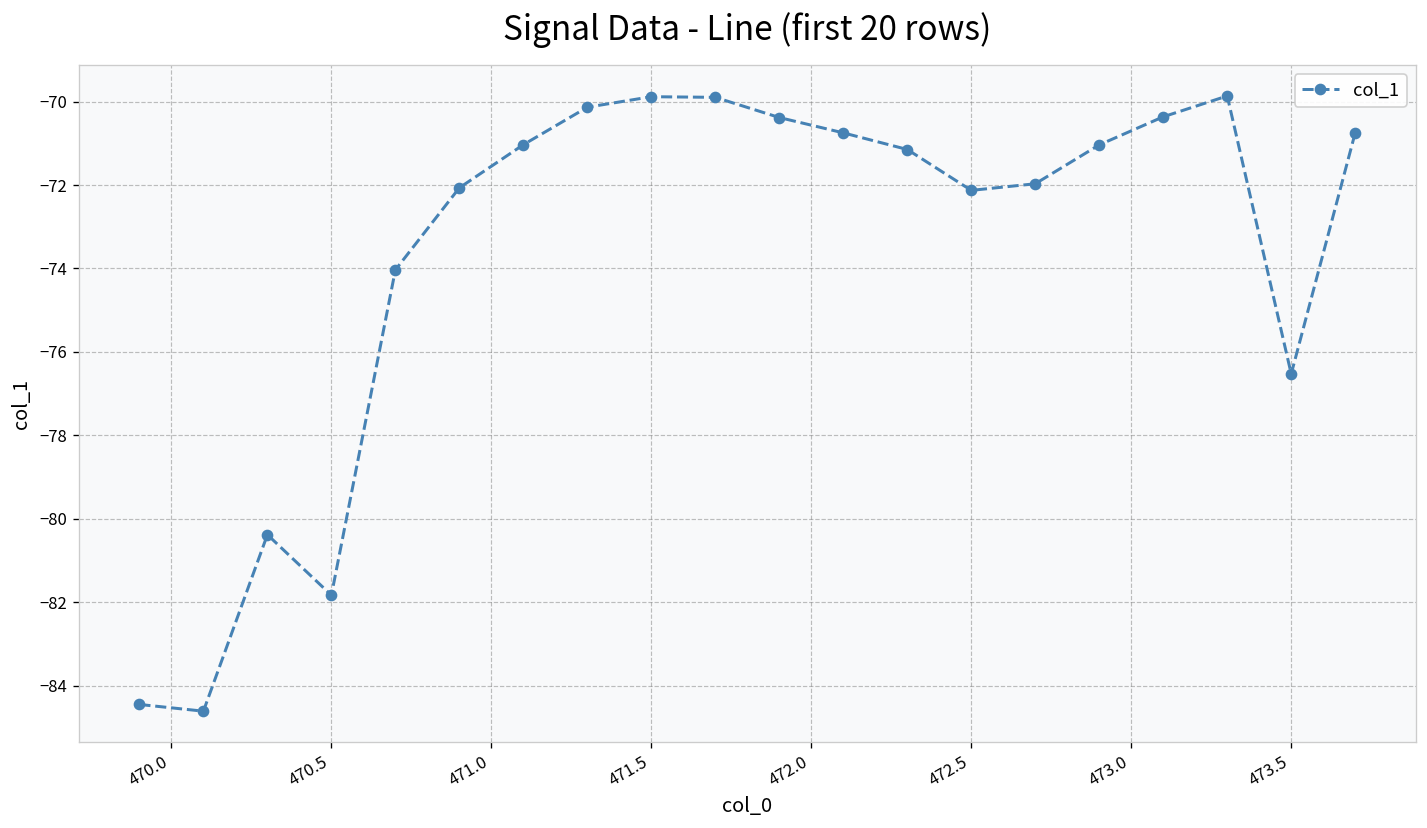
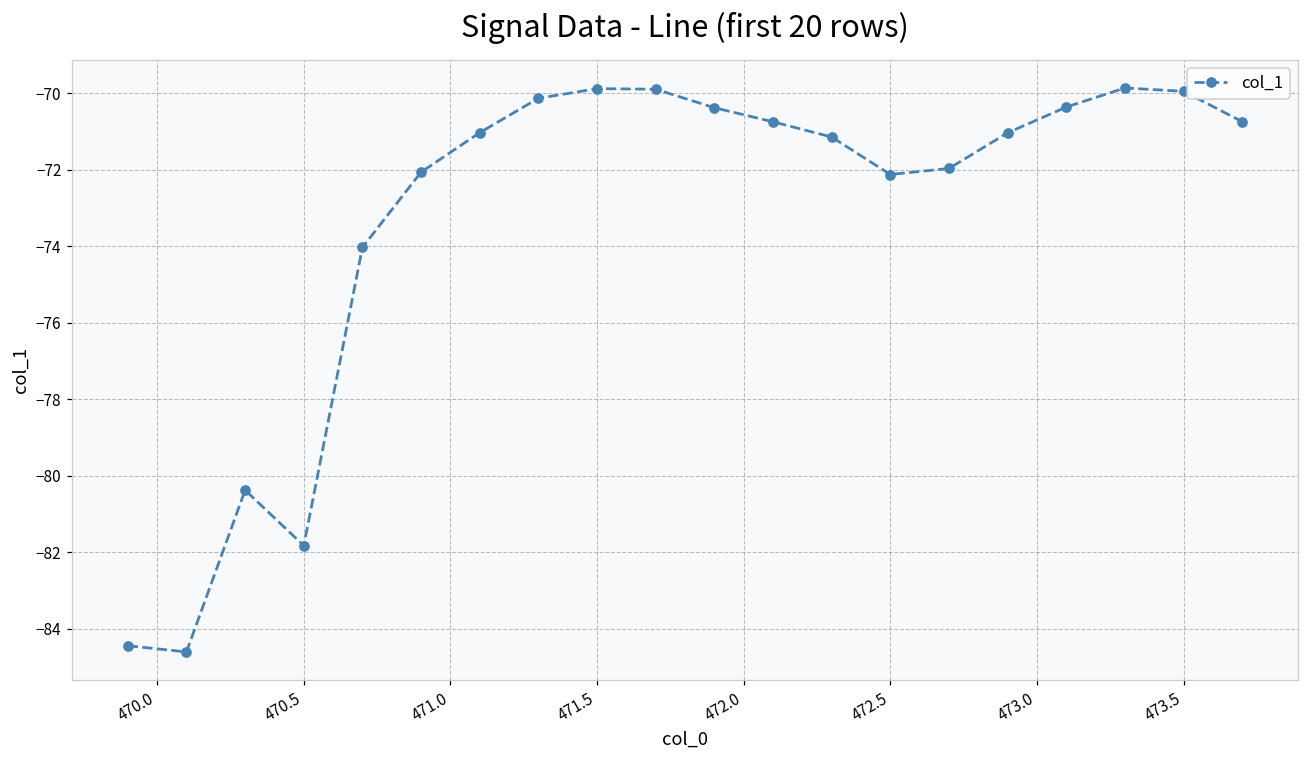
  {
    "470.5": -81.8,
    "471.5": -69.9,
    "472.5": -72.1,
-   "473.5": -76.5
+   "473.5": -70.0
  }
